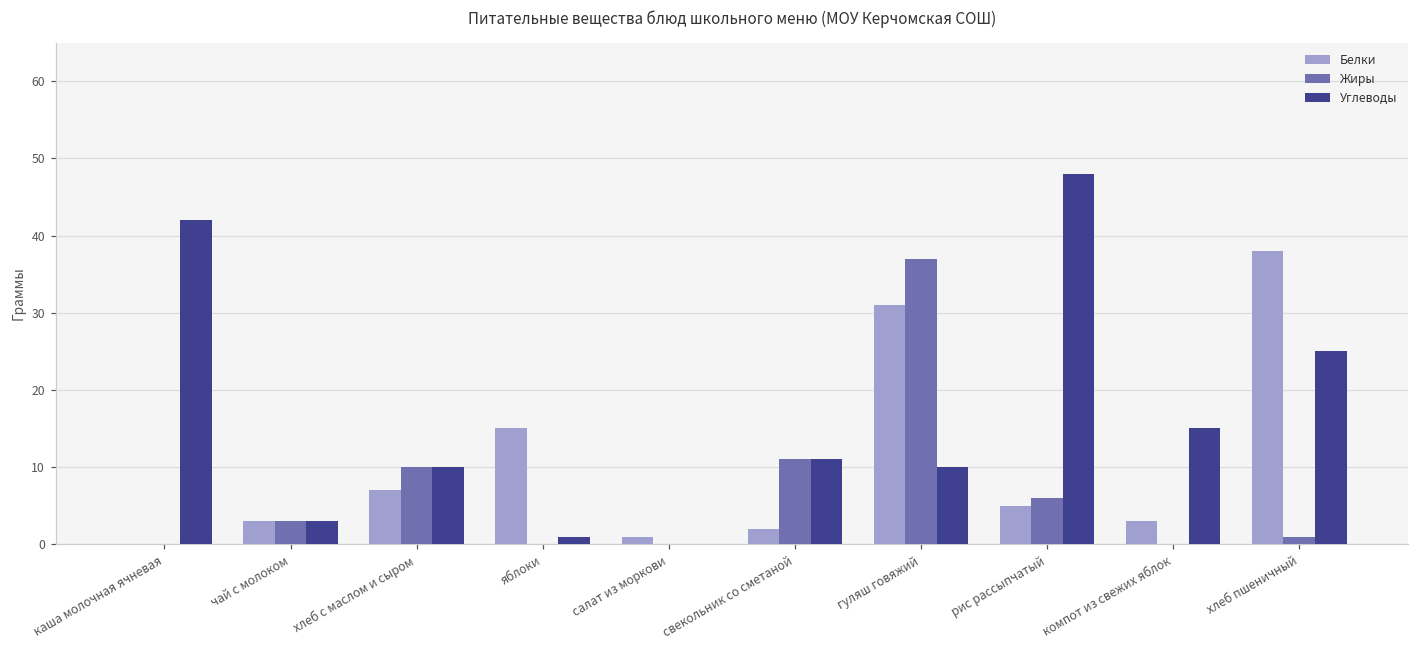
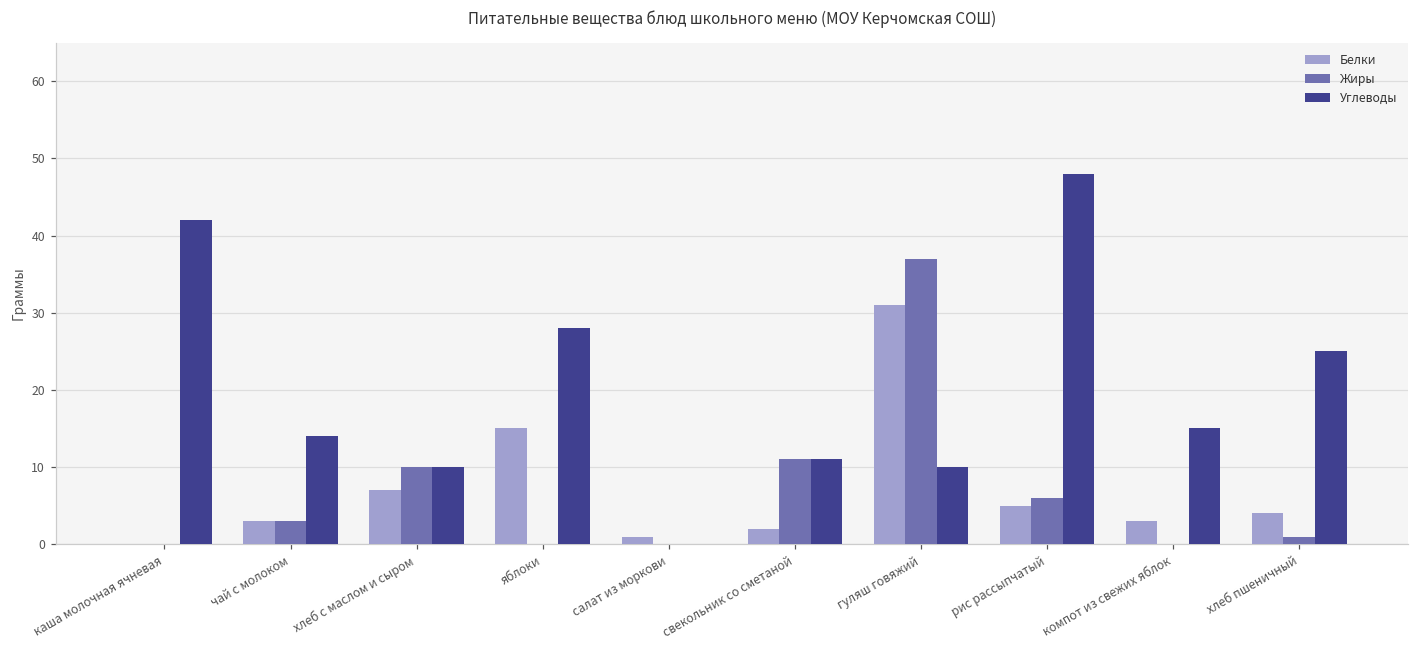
  {
    "Белки": {
      "каша молочная ячневая": 0,
      "чай с молоком": 3,
      "хлеб с маслом и сыром": 7,
      "яблоки": 15,
      "салат из моркови": 1,
      "свекольник со сметаной": 2,
      "гуляш говяжий": 31,
      "рис рассыпчатый": 5,
      "компот из свежих яблок": 3,
-     "хлеб пшеничный": 38
+     "хлеб пшеничный": 4
    },
    "Жиры": {
      "каша молочная ячневая": 0,
      "чай с молоком": 3,
      "хлеб с маслом и сыром": 10,
      "яблоки": 0,
      "салат из моркови": 0,
      "свекольник со сметаной": 11,
      "гуляш говяжий": 37,
      "рис рассыпчатый": 6,
      "компот из свежих яблок": 0,
      "хлеб пшеничный": 1
    },
    "Углеводы": {
      "каша молочная ячневая": 42,
-     "чай с молоком": 3,
+     "чай с молоком": 14,
      "хлеб с маслом и сыром": 10,
-     "яблоки": 1,
+     "яблоки": 28,
      "салат из моркови": 0,
      "свекольник со сметаной": 11,
      "гуляш говяжий": 10,
      "рис рассыпчатый": 48,
      "компот из свежих яблок": 15,
      "хлеб пшеничный": 25
    }
  }
